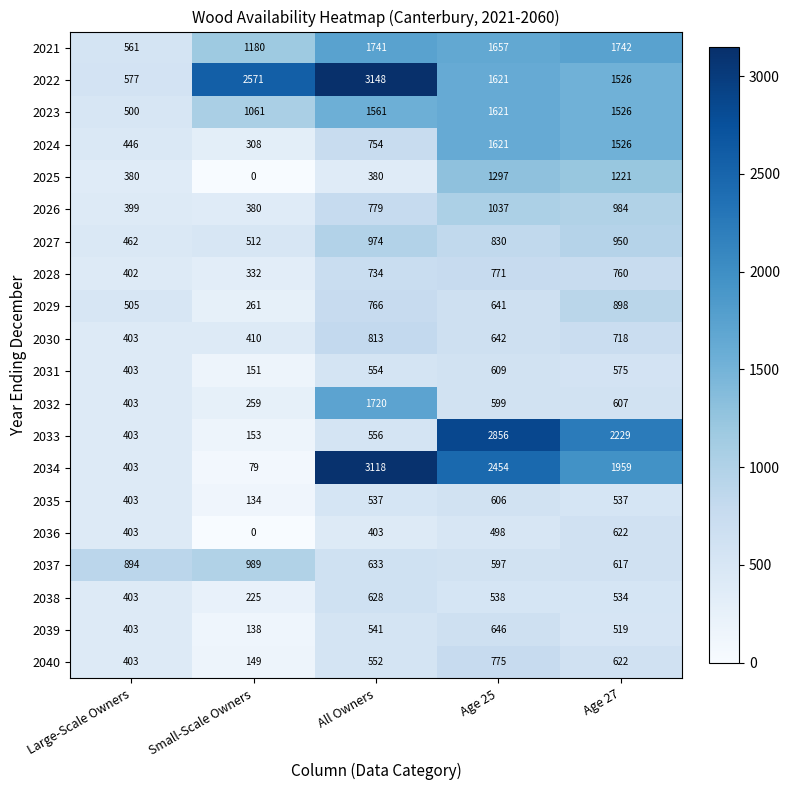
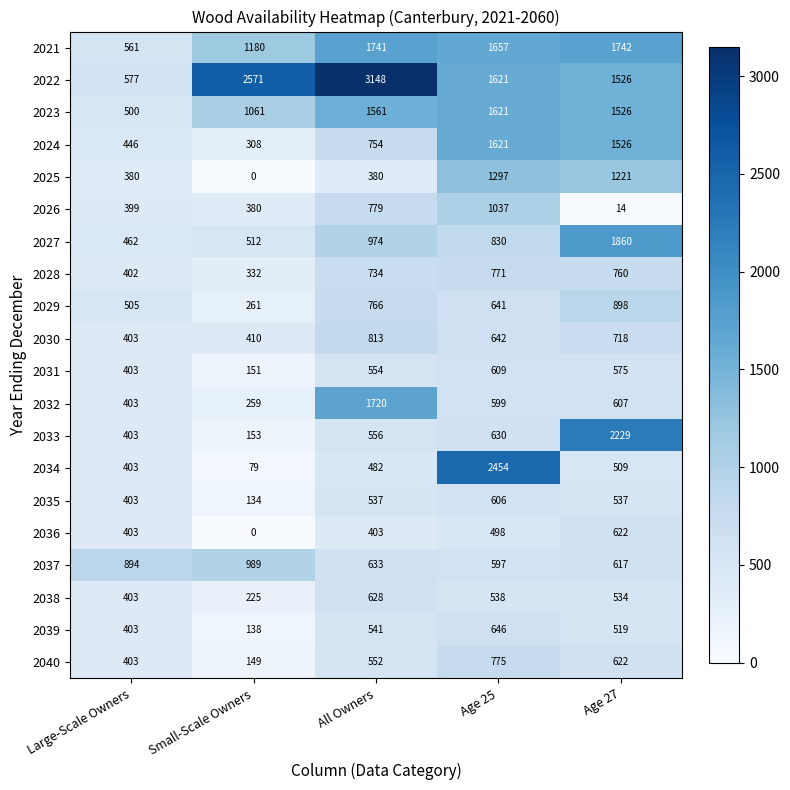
  {
    "2021": {
      "Large-Scale Owners": 561,
      "Small-Scale Owners": 1180,
      "All Owners": 1741,
      "Age 25": 1657,
      "Age 27": 1742
    },
    "2022": {
      "Large-Scale Owners": 577,
      "Small-Scale Owners": 2571,
      "All Owners": 3148,
      "Age 25": 1621,
      "Age 27": 1526
    },
    "2023": {
      "Large-Scale Owners": 500,
      "Small-Scale Owners": 1061,
      "All Owners": 1561,
      "Age 25": 1621,
      "Age 27": 1526
    },
    "2024": {
      "Large-Scale Owners": 446,
      "Small-Scale Owners": 308,
      "All Owners": 754,
      "Age 25": 1621,
      "Age 27": 1526
    },
    "2025": {
      "Large-Scale Owners": 380,
      "Small-Scale Owners": 0,
      "All Owners": 380,
      "Age 25": 1297,
      "Age 27": 1221
    },
    "2026": {
      "Large-Scale Owners": 399,
      "Small-Scale Owners": 380,
      "All Owners": 779,
      "Age 25": 1037,
-     "Age 27": 984
+     "Age 27": 14
    },
    "2027": {
      "Large-Scale Owners": 462,
      "Small-Scale Owners": 512,
      "All Owners": 974,
      "Age 25": 830,
-     "Age 27": 950
+     "Age 27": 1860
    },
    "2028": {
      "Large-Scale Owners": 402,
      "Small-Scale Owners": 332,
      "All Owners": 734,
      "Age 25": 771,
      "Age 27": 760
    },
    "2029": {
      "Large-Scale Owners": 505,
      "Small-Scale Owners": 261,
      "All Owners": 766,
      "Age 25": 641,
      "Age 27": 898
    },
    "2030": {
      "Large-Scale Owners": 403,
      "Small-Scale Owners": 410,
      "All Owners": 813,
      "Age 25": 642,
      "Age 27": 718
    },
    "2031": {
      "Large-Scale Owners": 403,
      "Small-Scale Owners": 151,
      "All Owners": 554,
      "Age 25": 609,
      "Age 27": 575
    },
    "2032": {
      "Large-Scale Owners": 403,
      "Small-Scale Owners": 259,
      "All Owners": 1720,
      "Age 25": 599,
      "Age 27": 607
    },
    "2033": {
      "Large-Scale Owners": 403,
      "Small-Scale Owners": 153,
      "All Owners": 556,
-     "Age 25": 2856,
+     "Age 25": 630,
      "Age 27": 2229
    },
    "2034": {
      "Large-Scale Owners": 403,
      "Small-Scale Owners": 79,
-     "All Owners": 3118,
+     "All Owners": 482,
      "Age 25": 2454,
-     "Age 27": 1959
+     "Age 27": 509
    },
    "2035": {
      "Large-Scale Owners": 403,
      "Small-Scale Owners": 134,
      "All Owners": 537,
      "Age 25": 606,
      "Age 27": 537
    },
    "2036": {
      "Large-Scale Owners": 403,
      "Small-Scale Owners": 0,
      "All Owners": 403,
      "Age 25": 498,
      "Age 27": 622
    },
    "2037": {
      "Large-Scale Owners": 894,
      "Small-Scale Owners": 989,
      "All Owners": 633,
      "Age 25": 597,
      "Age 27": 617
    },
    "2038": {
      "Large-Scale Owners": 403,
      "Small-Scale Owners": 225,
      "All Owners": 628,
      "Age 25": 538,
      "Age 27": 534
    },
    "2039": {
      "Large-Scale Owners": 403,
      "Small-Scale Owners": 138,
      "All Owners": 541,
      "Age 25": 646,
      "Age 27": 519
    },
    "2040": {
      "Large-Scale Owners": 403,
      "Small-Scale Owners": 149,
      "All Owners": 552,
      "Age 25": 775,
      "Age 27": 622
    }
  }
